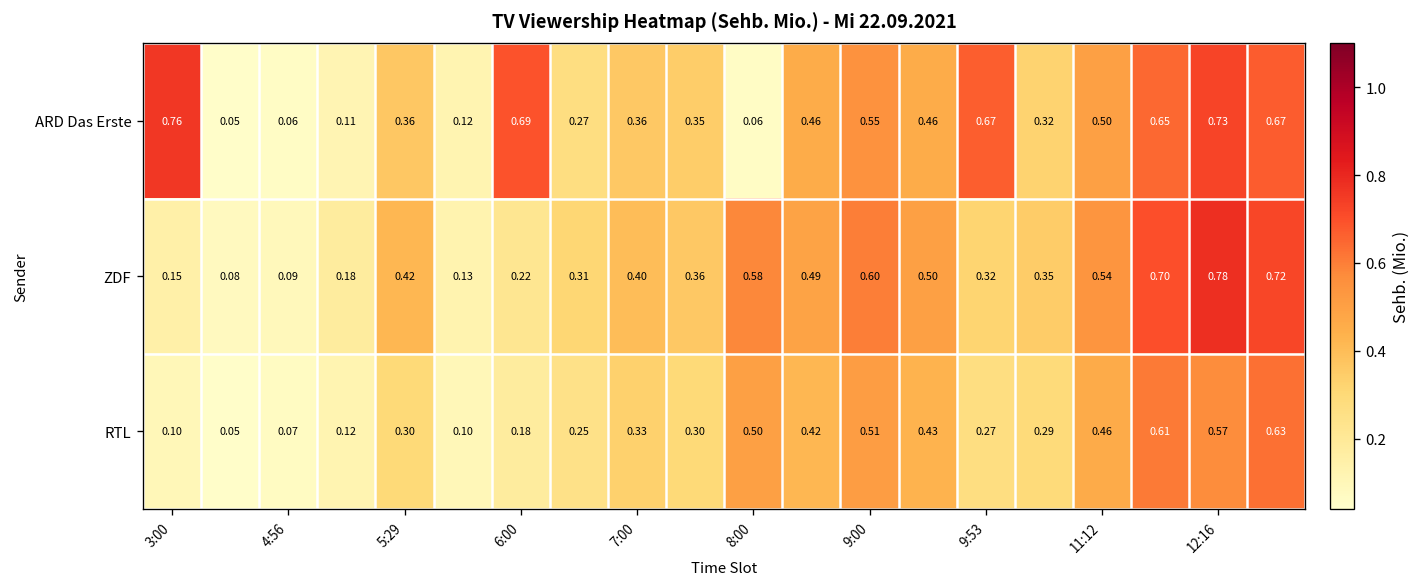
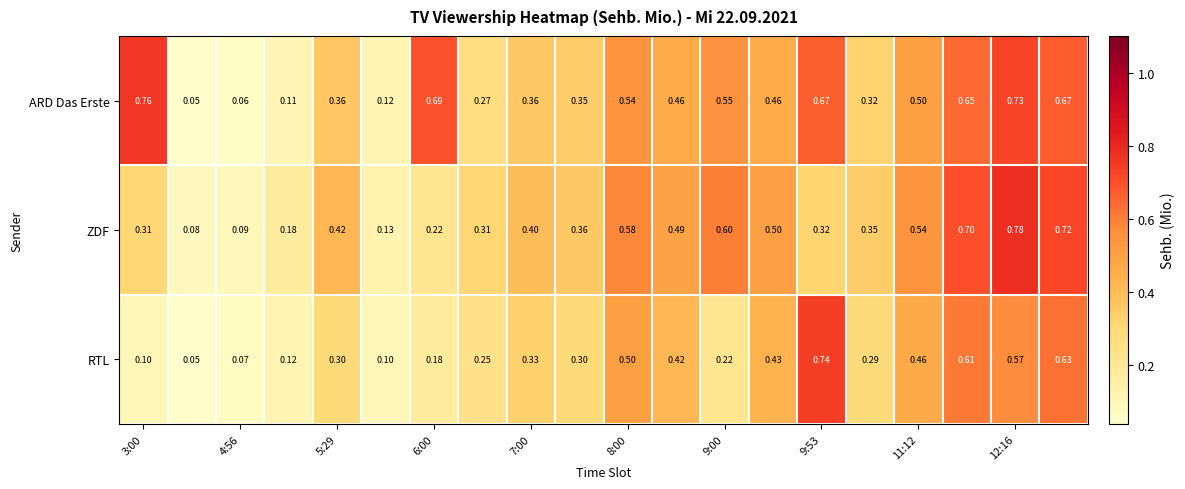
  {
    "ARD Das Erste": {
      "3:00": 0.76,
      "4:56": 0.06,
      "5:29": 0.36,
      "6:00": 0.69,
      "7:00": 0.36,
-     "8:00": 0.06,
+     "8:00": 0.54,
      "9:00": 0.55,
      "9:53": 0.67,
      "11:12": 0.50,
      "12:16": 0.73
    },
    "ZDF": {
-     "3:00": 0.15,
+     "3:00": 0.31,
      "4:56": 0.09,
      "5:29": 0.42,
      "6:00": 0.22,
      "7:00": 0.40,
      "8:00": 0.58,
      "9:00": 0.60,
      "9:53": 0.32,
      "11:12": 0.54,
      "12:16": 0.78
    },
    "RTL": {
      "3:00": 0.10,
      "4:56": 0.07,
      "5:29": 0.30,
      "6:00": 0.18,
      "7:00": 0.33,
      "8:00": 0.50,
-     "9:00": 0.51,
-     "9:53": 0.27,
+     "9:00": 0.22,
+     "9:53": 0.74,
      "11:12": 0.46,
      "12:16": 0.57
    }
  }
